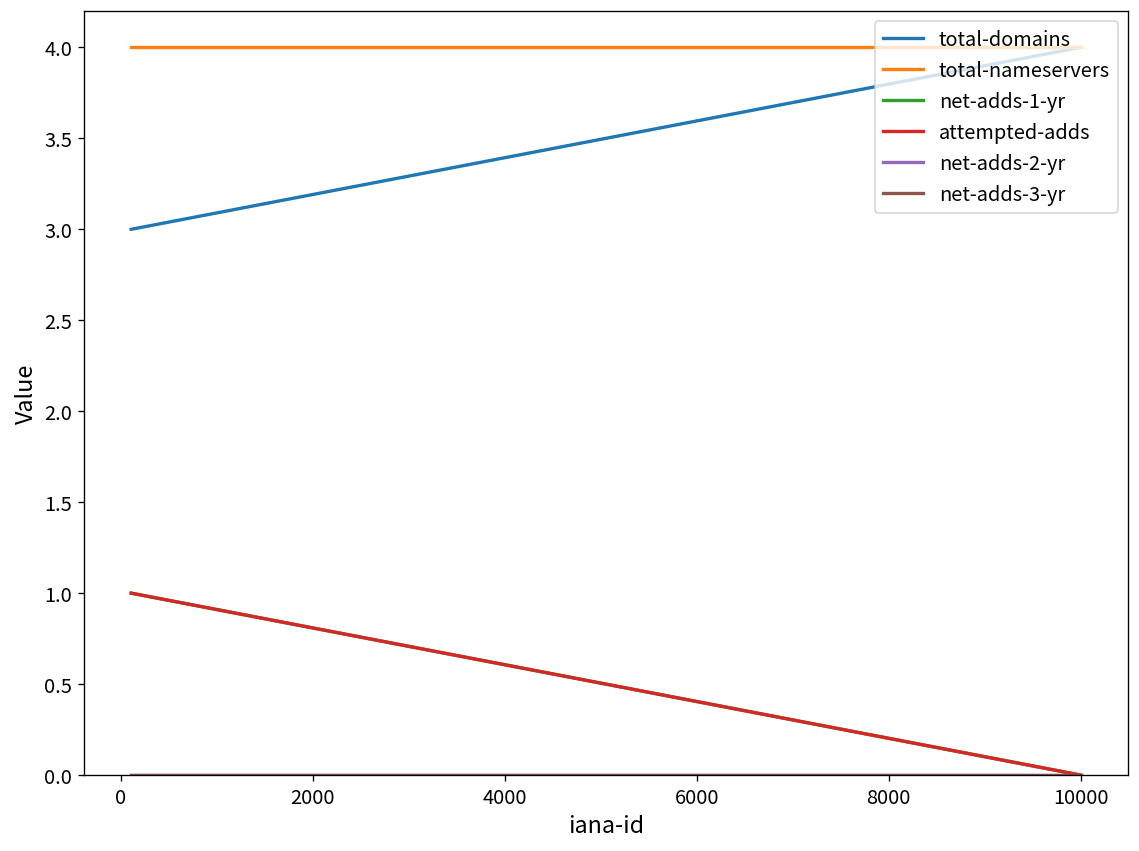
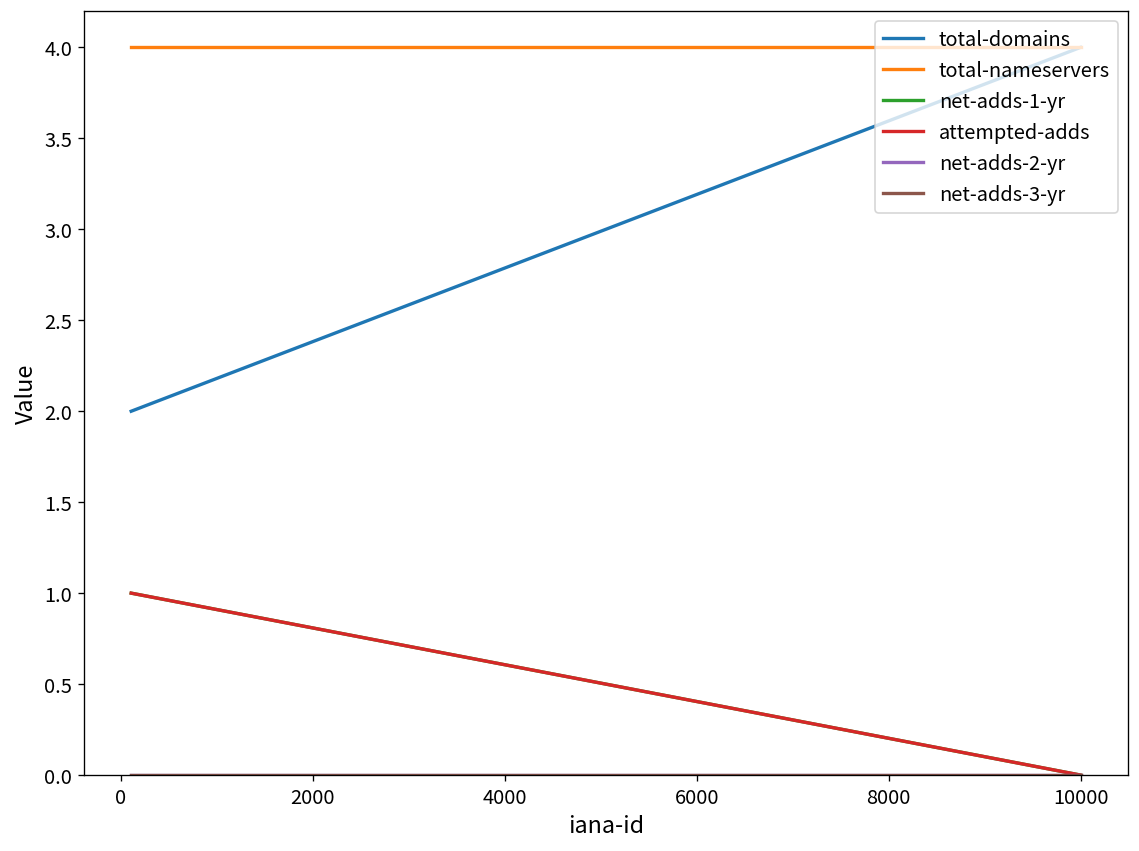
  {
    "total-domains": {
-     "0": 3
+     "0": 2
    },
    "total-nameservers": {
      "0": 4
    },
    "attempted-adds": {
      "0": 1
    },
    "net-adds-3-yr": {
      "0": 0
    }
  }
